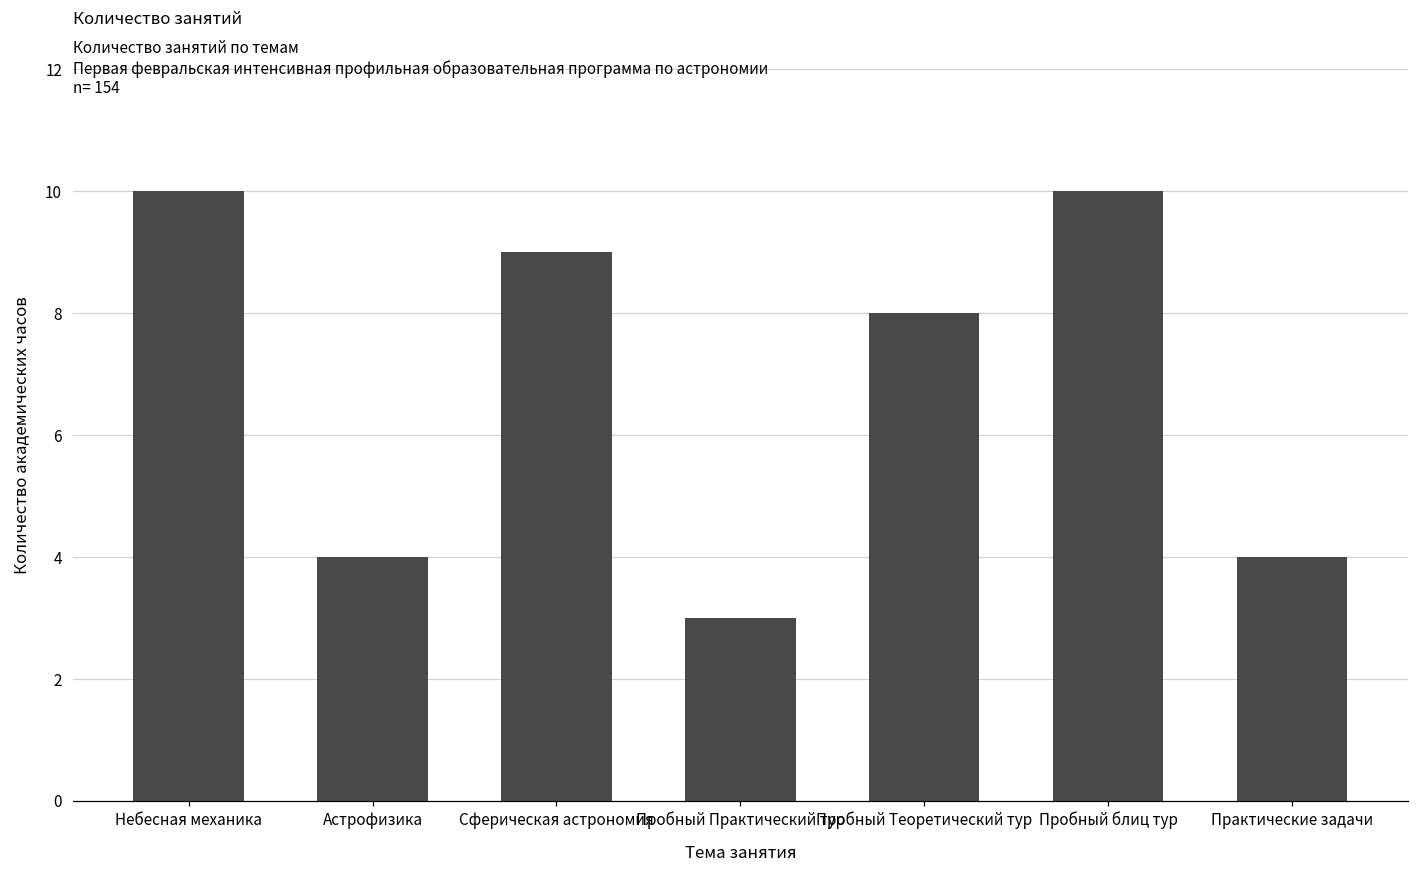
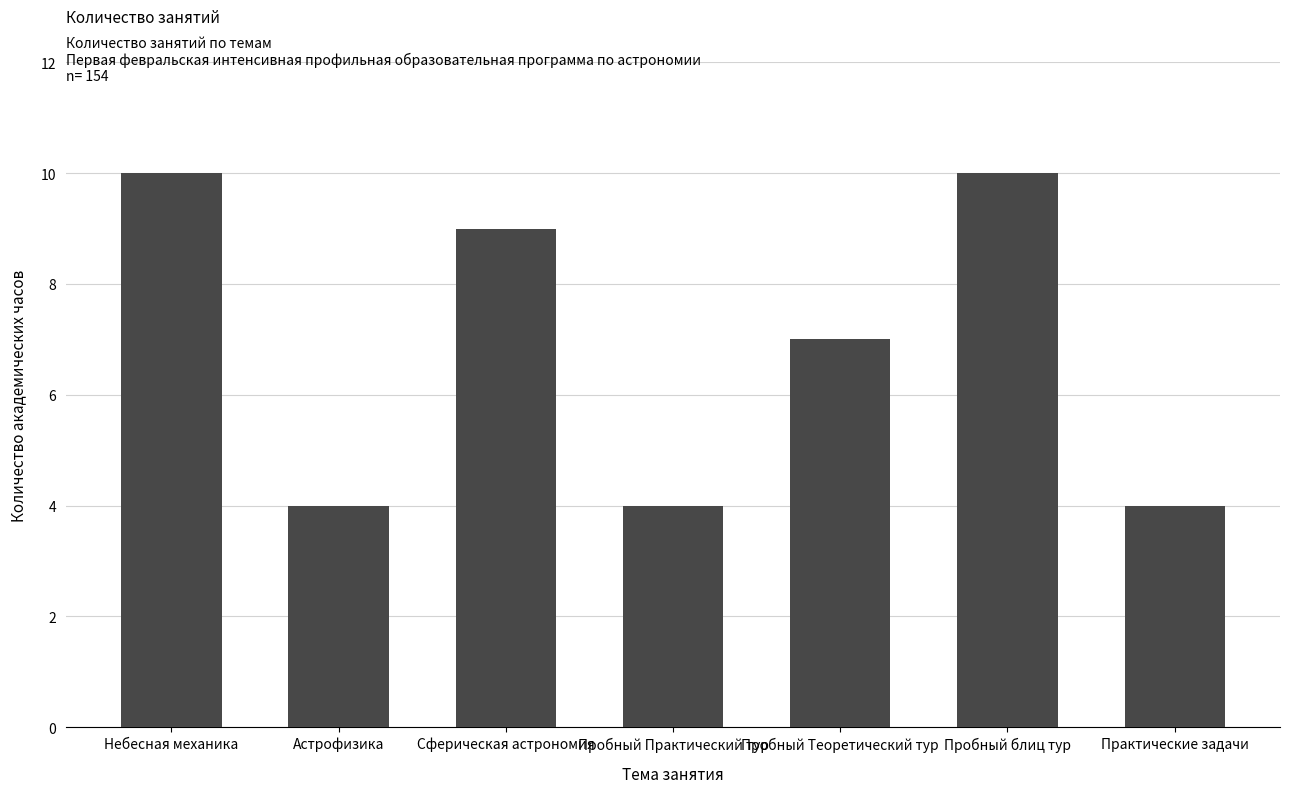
  {
    "Небесная механика": 10,
    "Астрофизика": 4,
    "Сферическая астрономия": 9,
-   "Пробный Практический тур": 3,
-   "Пробный Теоретический тур": 8,
+   "Пробный Практический тур": 4,
+   "Пробный Теоретический тур": 7,
    "Пробный блиц тур": 10,
    "Практические задачи": 4
  }
